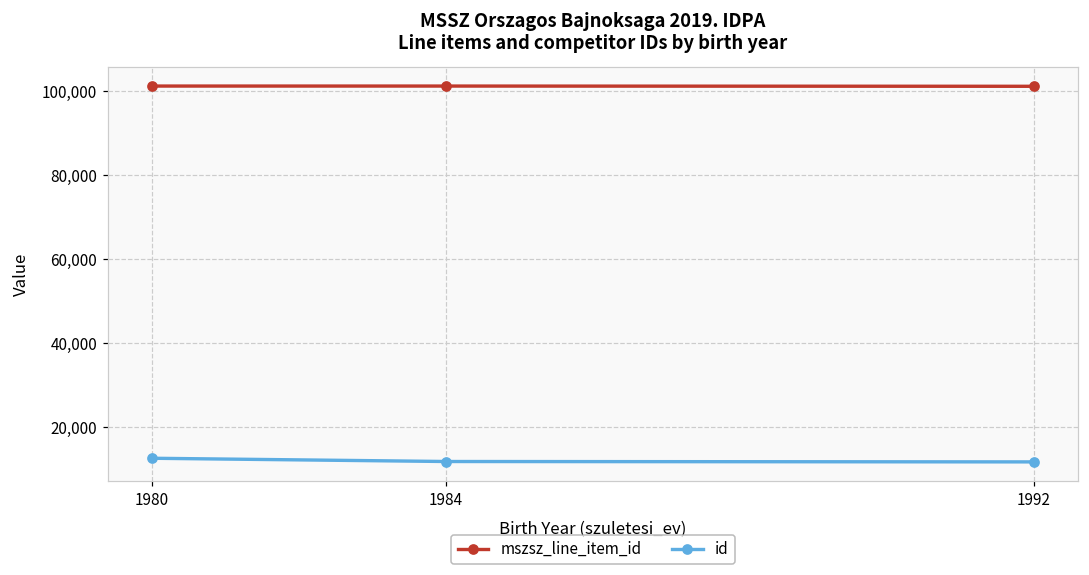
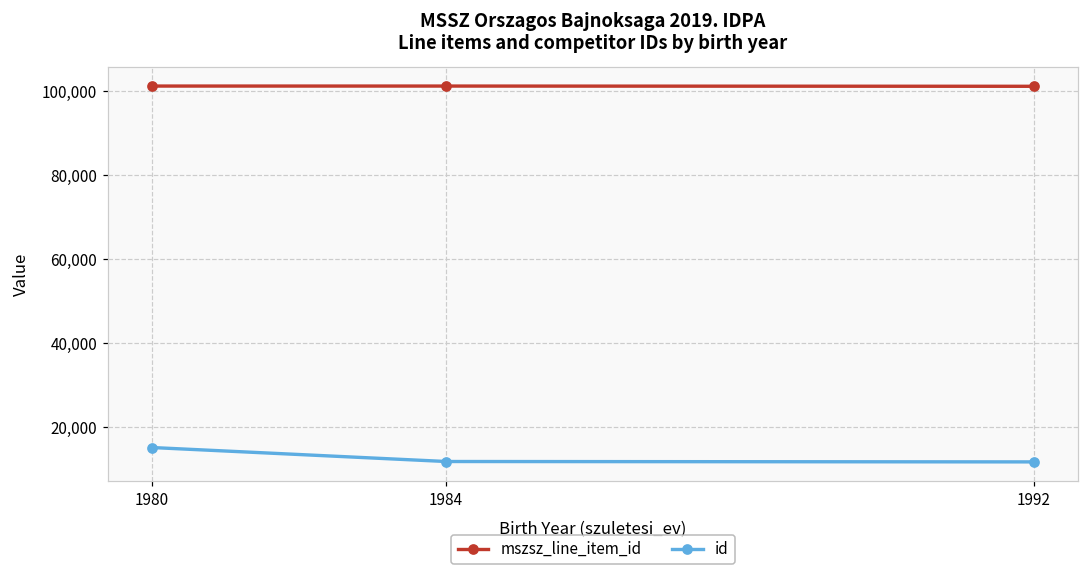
  {
    "mszsz_line_item_id": {
      "1980": "101,000",
      "1984": "101,000",
      "1992": "101,000"
    },
    "id": {
-     "1980": "13,000",
+     "1980": "15,000",
      "1984": "12,000",
      "1992": "12,000"
    }
  }
